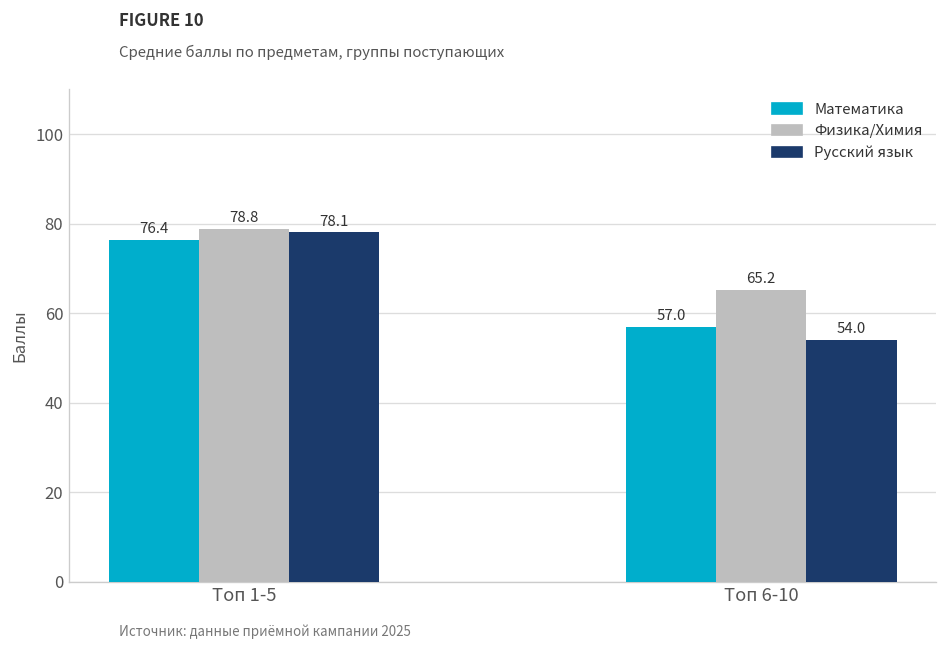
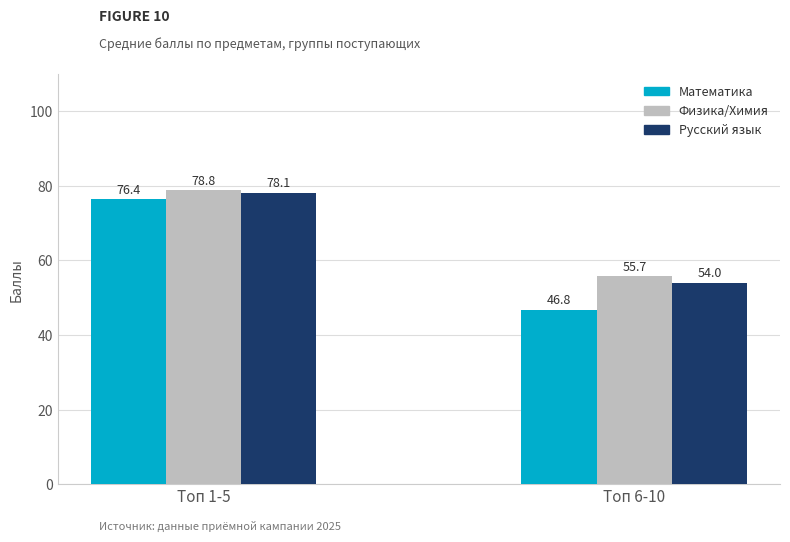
  {
    "Математика": {
      "Топ 1-5": 76.4,
-     "Топ 6-10": 57.0
+     "Топ 6-10": 46.8
    },
    "Физика/Химия": {
      "Топ 1-5": 78.8,
-     "Топ 6-10": 65.2
+     "Топ 6-10": 55.7
    },
    "Русский язык": {
      "Топ 1-5": 78.1,
      "Топ 6-10": 54.0
    }
  }
